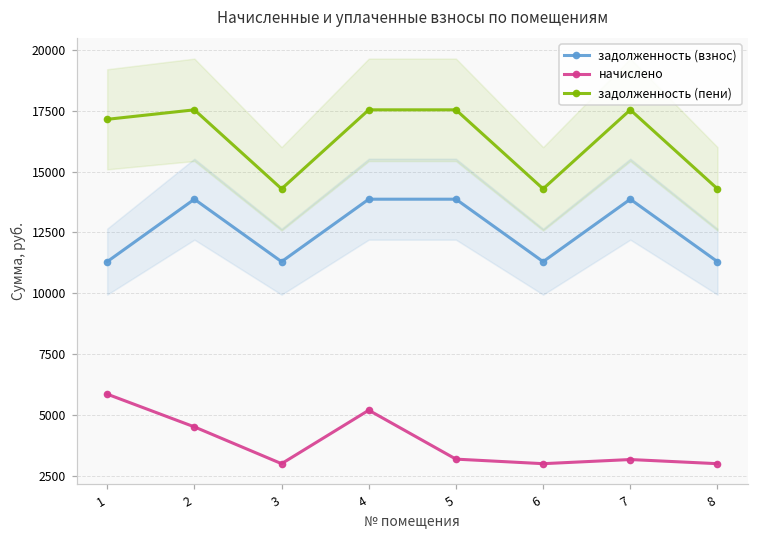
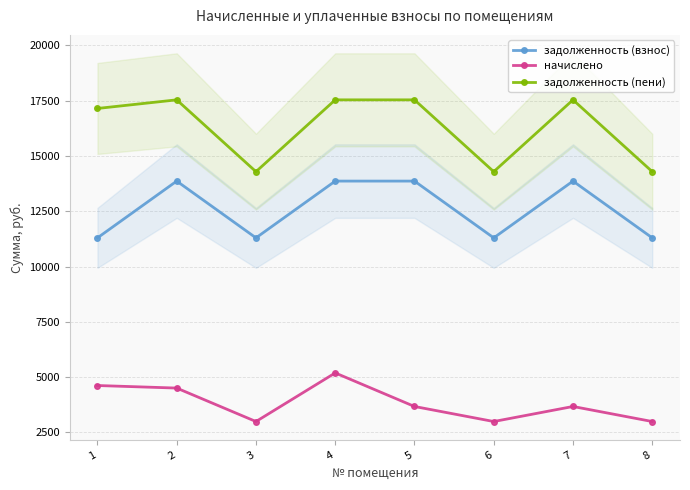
  {
    "начислено": {
-     "1": 5900,
+     "1": 4600,
      "2": 4500,
      "3": 3000,
      "4": 5200,
-     "5": 3200,
+     "5": 3700,
      "6": 3000,
-     "7": 3200,
+     "7": 3700,
      "8": 3000
    }
  }
